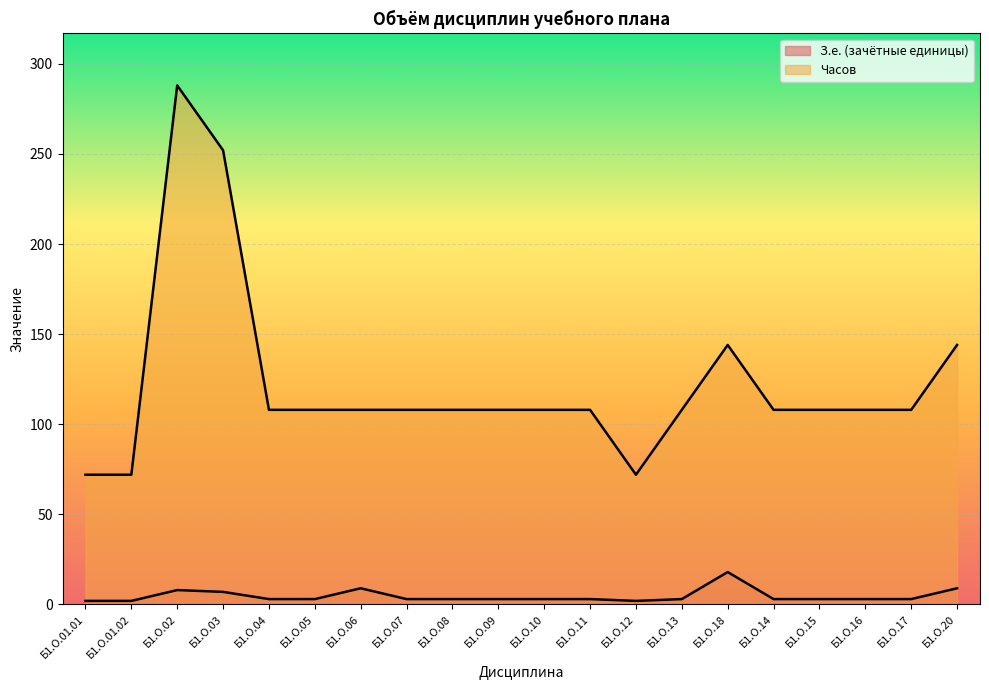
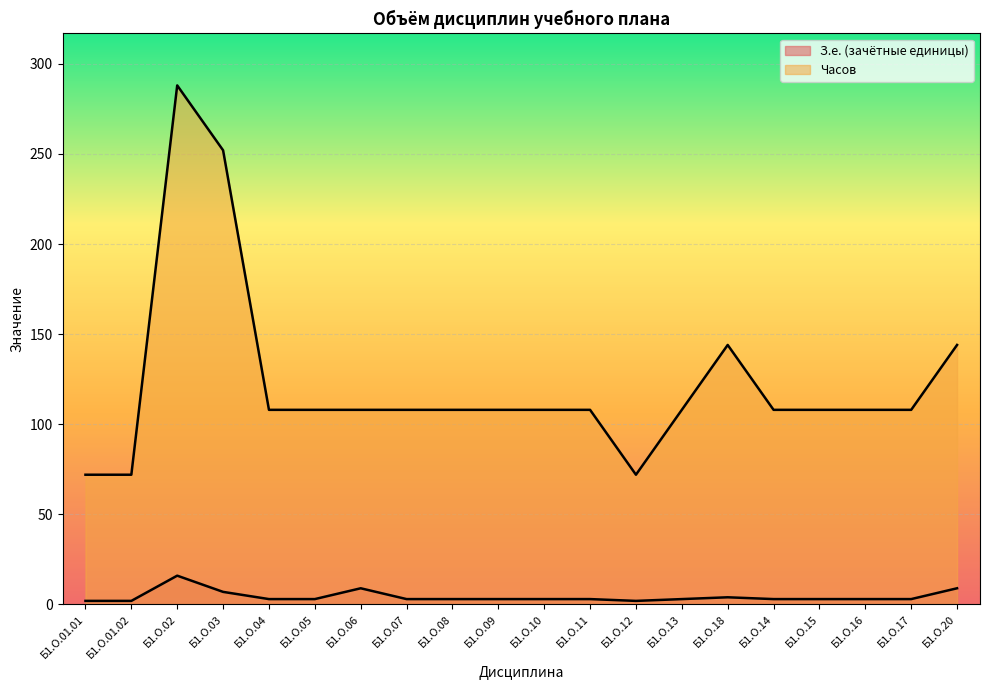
  {
    "З.е. (зачётные единицы)": {
      "Б1.О.01.01": 2,
      "Б1.О.01.02": 2,
-     "Б1.О.02": 8,
+     "Б1.О.02": 16,
      "Б1.О.03": 7,
      "Б1.О.04": 3,
      "Б1.О.05": 3,
      "Б1.О.06": 9,
      "Б1.О.07": 3,
      "Б1.О.08": 3,
      "Б1.О.09": 3,
      "Б1.О.10": 3,
      "Б1.О.11": 3,
      "Б1.О.12": 2,
      "Б1.О.13": 3,
-     "Б1.О.18": 18,
+     "Б1.О.18": 4,
      "Б1.О.14": 3,
      "Б1.О.15": 3,
      "Б1.О.16": 3,
      "Б1.О.17": 3,
      "Б1.О.20": 9
    },
    "Часов": {
      "Б1.О.01.01": 72,
      "Б1.О.01.02": 72,
      "Б1.О.02": 288,
      "Б1.О.03": 252,
      "Б1.О.04": 108,
      "Б1.О.05": 108,
      "Б1.О.06": 108,
      "Б1.О.07": 108,
      "Б1.О.08": 108,
      "Б1.О.09": 108,
      "Б1.О.10": 108,
      "Б1.О.11": 108,
      "Б1.О.12": 72,
      "Б1.О.13": 108,
      "Б1.О.18": 144,
      "Б1.О.14": 108,
      "Б1.О.15": 108,
      "Б1.О.16": 108,
      "Б1.О.17": 108,
      "Б1.О.20": 144
    }
  }
